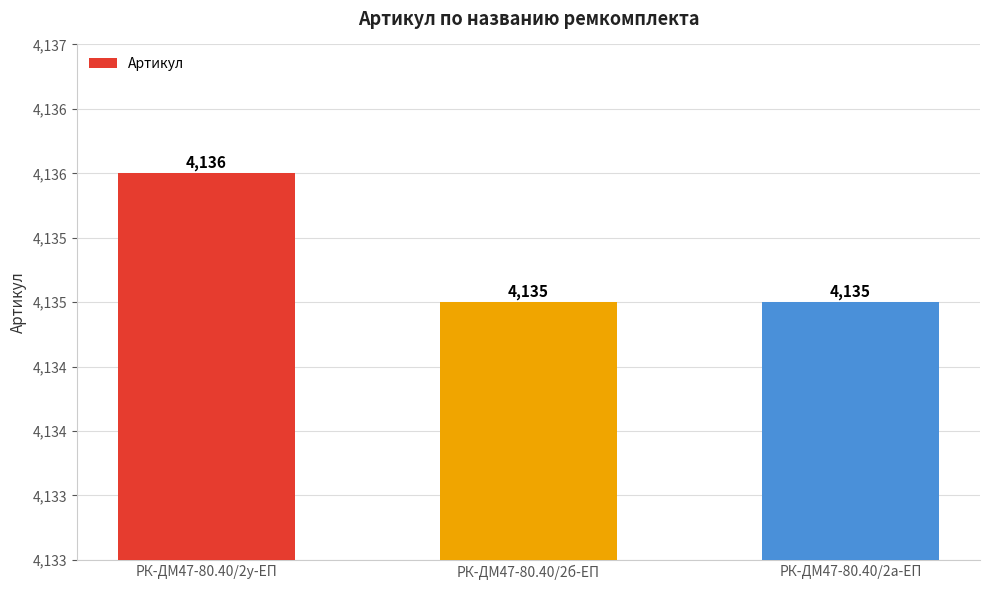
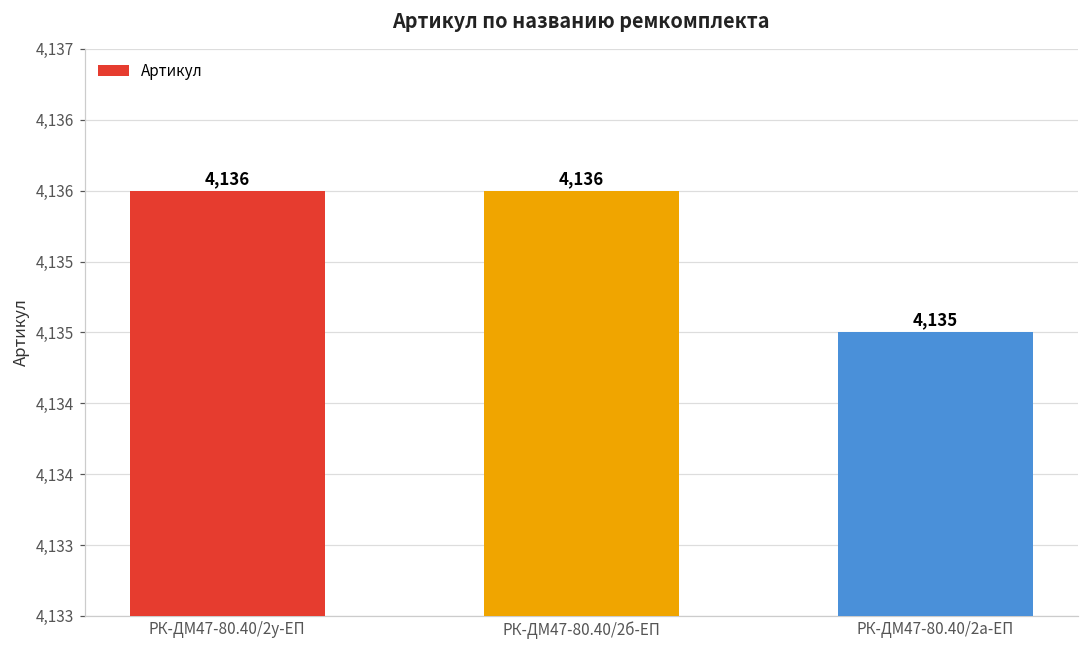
  {
    "РК-ДМ47-80.40/2у-ЕП": "4,136",
-   "РК-ДМ47-80.40/2б-ЕП": "4,135",
+   "РК-ДМ47-80.40/2б-ЕП": "4,136",
    "РК-ДМ47-80.40/2а-ЕП": "4,135"
  }
